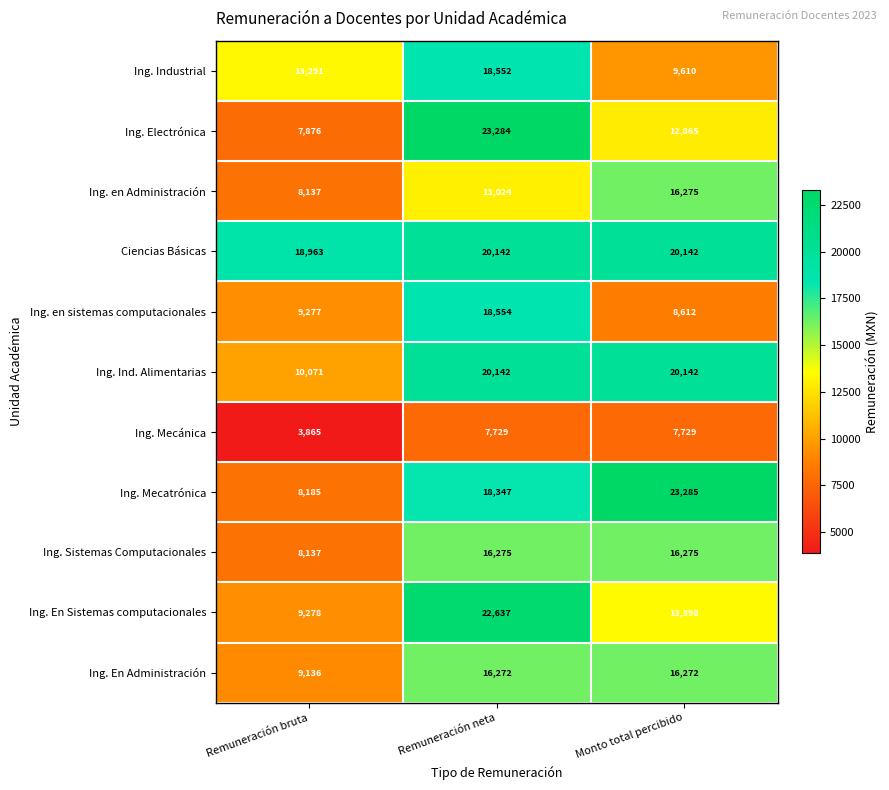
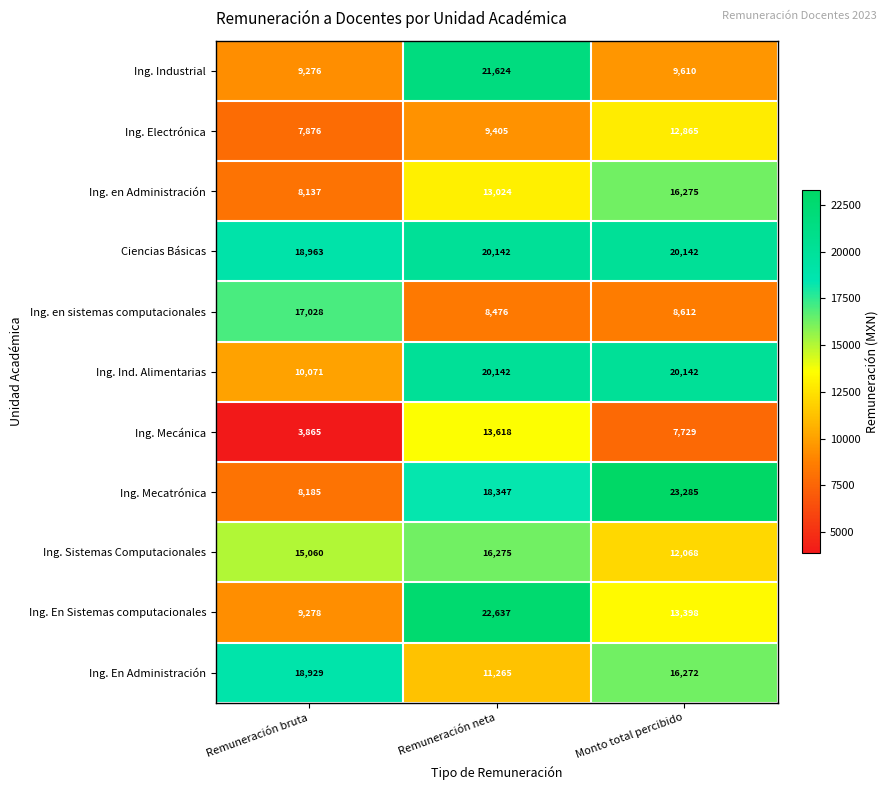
  {
    "Ing. Industrial": {
-     "Remuneración bruta": "13,291",
-     "Remuneración neta": "18,552",
+     "Remuneración bruta": "9,276",
+     "Remuneración neta": "21,624",
      "Monto total percibido": "9,610"
    },
    "Ing. Electrónica": {
      "Remuneración bruta": "7,876",
-     "Remuneración neta": "23,284",
+     "Remuneración neta": "9,405",
      "Monto total percibido": "12,865"
    },
    "Ing. en Administración": {
      "Remuneración bruta": "8,137",
      "Remuneración neta": "13,024",
      "Monto total percibido": "16,275"
    },
    "Ciencias Básicas": {
      "Remuneración bruta": "18,963",
      "Remuneración neta": "20,142",
      "Monto total percibido": "20,142"
    },
    "Ing. en sistemas computacionales": {
-     "Remuneración bruta": "9,277",
-     "Remuneración neta": "18,554",
+     "Remuneración bruta": "17,028",
+     "Remuneración neta": "8,476",
      "Monto total percibido": "8,612"
    },
    "Ing. Ind. Alimentarias": {
      "Remuneración bruta": "10,071",
      "Remuneración neta": "20,142",
      "Monto total percibido": "20,142"
    },
    "Ing. Mecánica": {
      "Remuneración bruta": "3,865",
-     "Remuneración neta": "7,729",
+     "Remuneración neta": "13,618",
      "Monto total percibido": "7,729"
    },
    "Ing. Mecatrónica": {
      "Remuneración bruta": "8,185",
      "Remuneración neta": "18,347",
      "Monto total percibido": "23,285"
    },
    "Ing. Sistemas Computacionales": {
-     "Remuneración bruta": "8,137",
+     "Remuneración bruta": "15,060",
      "Remuneración neta": "16,275",
-     "Monto total percibido": "16,275"
+     "Monto total percibido": "12,068"
    },
    "Ing. En Sistemas computacionales": {
      "Remuneración bruta": "9,278",
      "Remuneración neta": "22,637",
      "Monto total percibido": "13,398"
    },
    "Ing. En Administración": {
-     "Remuneración bruta": "9,136",
-     "Remuneración neta": "16,272",
+     "Remuneración bruta": "18,929",
+     "Remuneración neta": "11,265",
      "Monto total percibido": "16,272"
    }
  }
